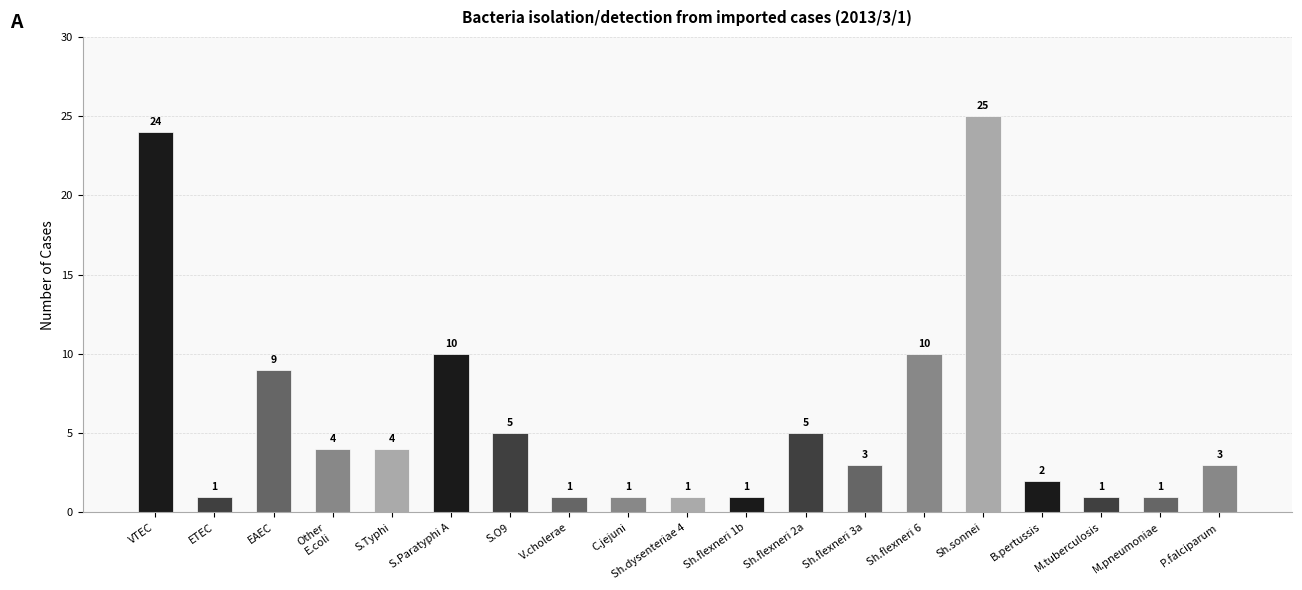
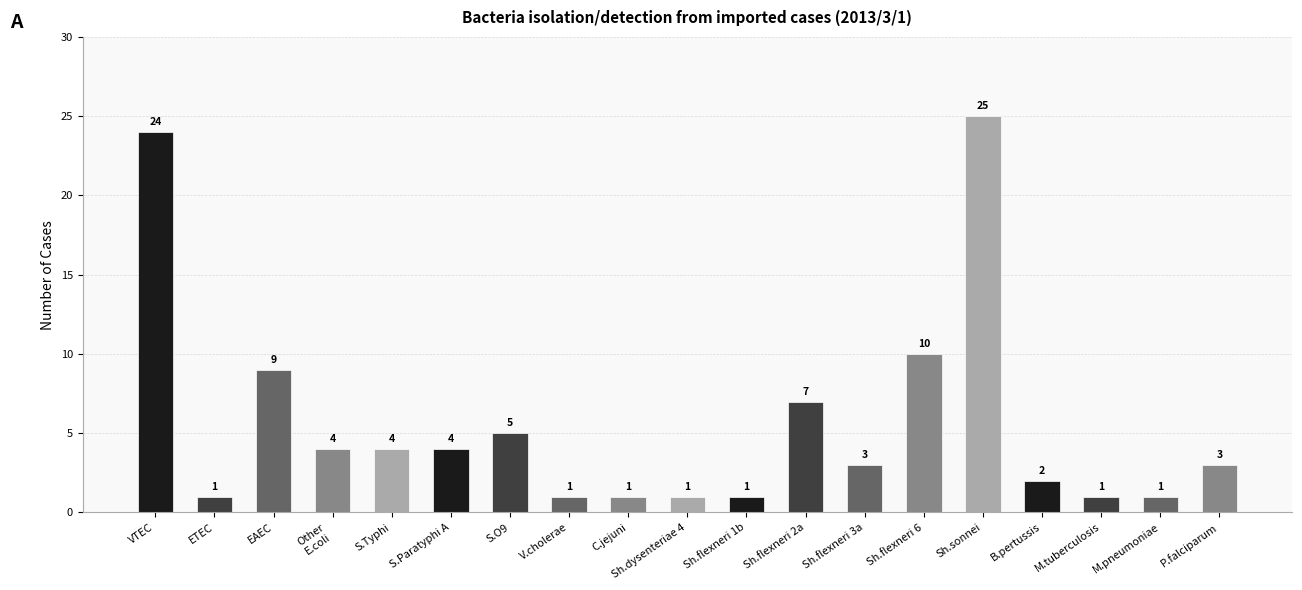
  {
    "VTEC": 24,
    "ETEC": 1,
    "EAEC": 9,
    "Other E.coli": 4,
    "S.Typhi": 4,
-   "S.Paratyphi A": 10,
+   "S.Paratyphi A": 4,
    "S.O9": 5,
    "V.cholerae": 1,
    "C.jejuni": 1,
    "Sh.dysenteriae 4": 1,
    "Sh.flexneri 1b": 1,
-   "Sh.flexneri 2a": 5,
+   "Sh.flexneri 2a": 7,
    "Sh.flexneri 3a": 3,
    "Sh.flexneri 6": 10,
    "Sh.sonnei": 25,
    "B.pertussis": 2,
    "M.tuberculosis": 1,
    "M.pneumoniae": 1,
    "P.falciparum": 3
  }
